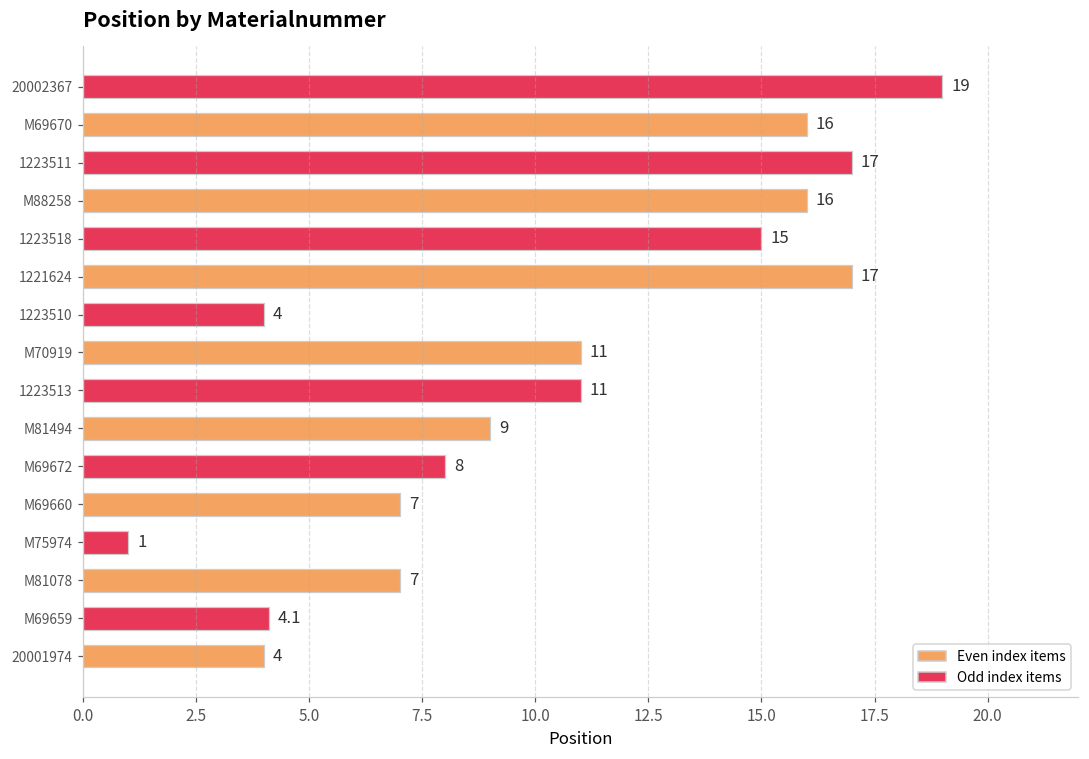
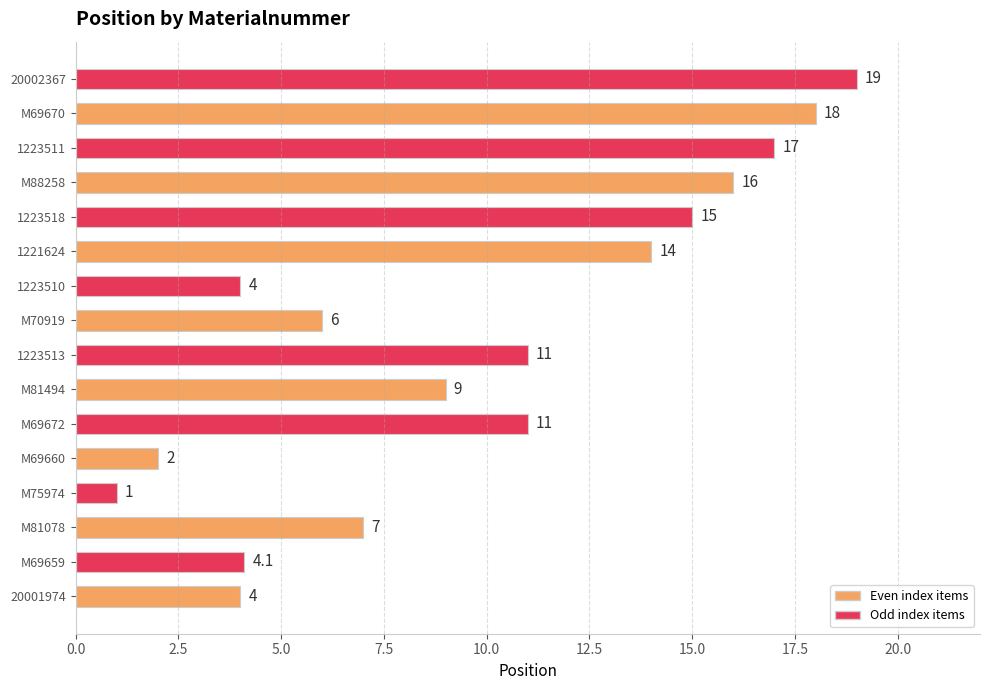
  {
    "20002367": 19,
-   "M69670": 16,
+   "M69670": 18,
    "1223511": 17,
    "M88258": 16,
    "1223518": 15,
-   "1221624": 17,
+   "1221624": 14,
    "1223510": 4,
-   "M70919": 11,
+   "M70919": 6,
    "1223513": 11,
    "M81494": 9,
-   "M69672": 8,
-   "M69660": 7,
+   "M69672": 11,
+   "M69660": 2,
    "M75974": 1,
    "M81078": 7,
    "M69659": 4.1,
    "20001974": 4
  }
